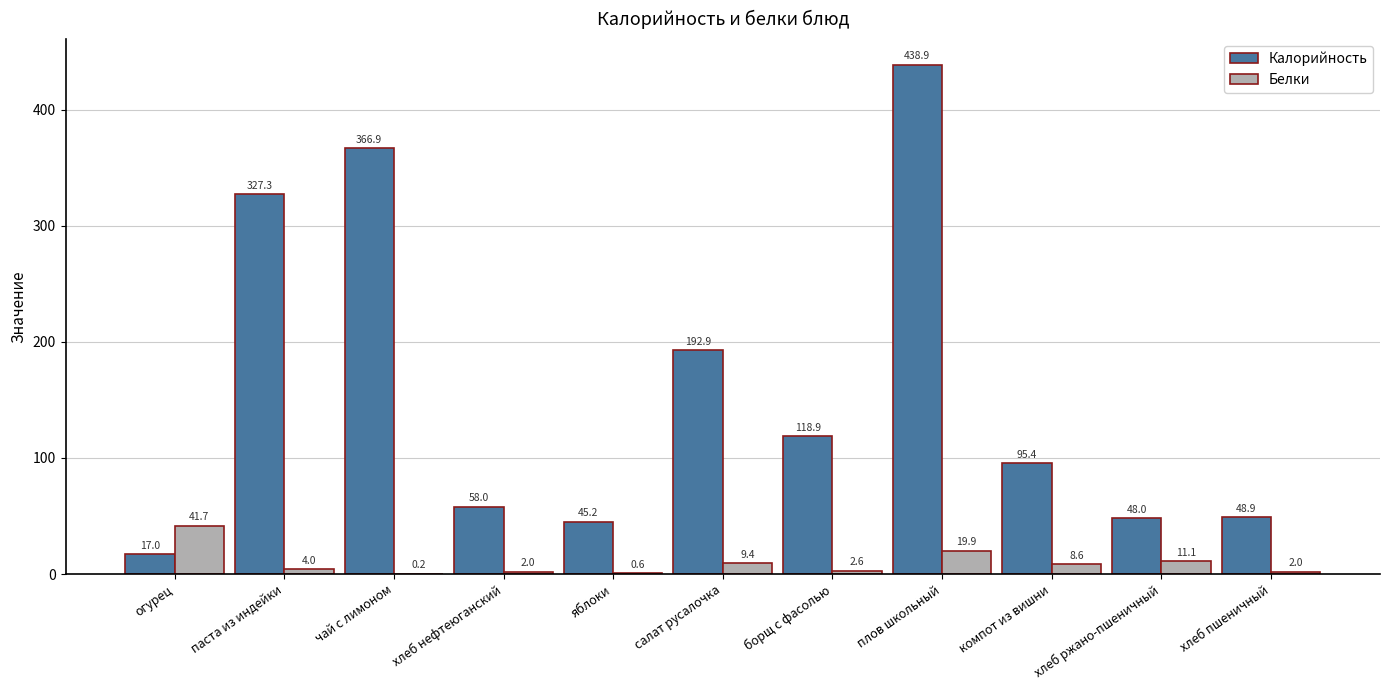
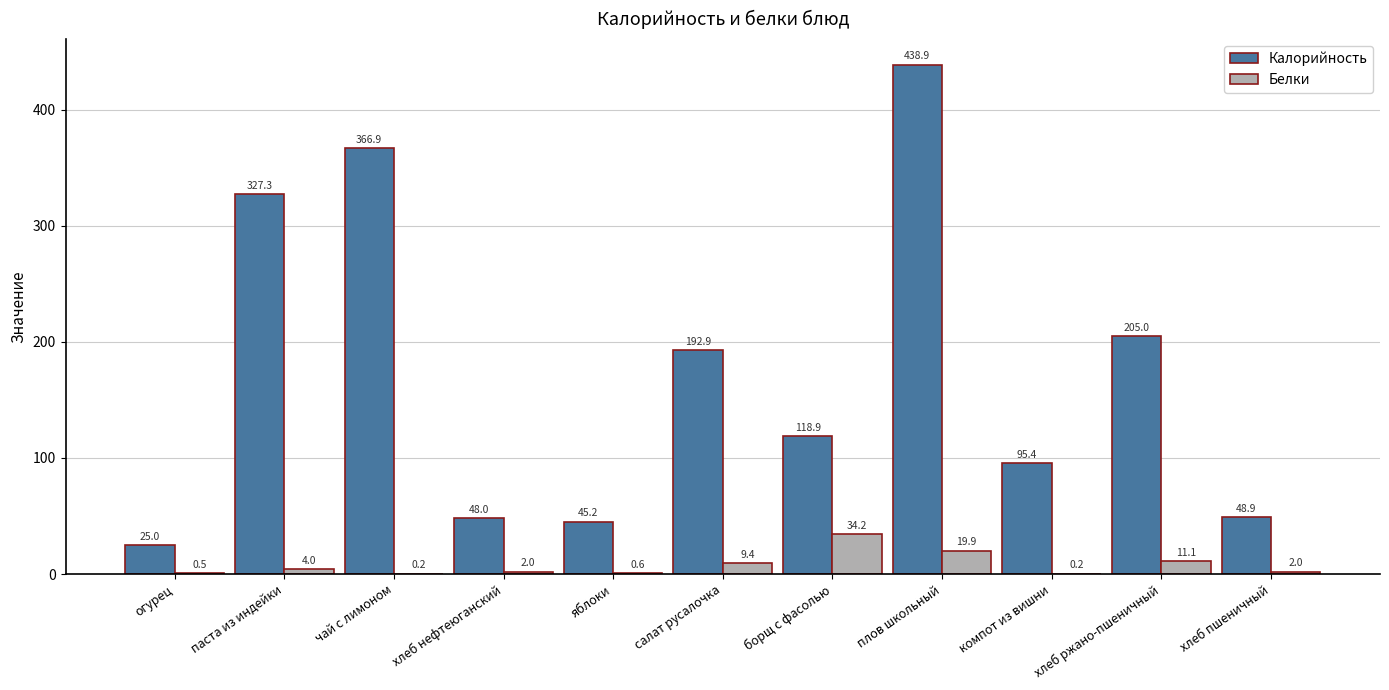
  {
    "Калорийность": {
-     "огурец": 17.0,
+     "огурец": 25.0,
      "паста из индейки": 327.3,
      "чай с лимоном": 366.9,
-     "хлеб нефтеюганский": 58.0,
+     "хлеб нефтеюганский": 48.0,
      "яблоки": 45.2,
      "салат русалочка": 192.9,
      "борщ с фасолью": 118.9,
      "плов школьный": 438.9,
      "компот из вишни": 95.4,
-     "хлеб ржано-пшеничный": 48.0,
+     "хлеб ржано-пшеничный": 205.0,
      "хлеб пшеничный": 48.9
    },
    "Белки": {
-     "огурец": 41.7,
+     "огурец": 0.5,
      "паста из индейки": 4.0,
      "чай с лимоном": 0.2,
      "хлеб нефтеюганский": 2.0,
      "яблоки": 0.6,
      "салат русалочка": 9.4,
-     "борщ с фасолью": 2.6,
+     "борщ с фасолью": 34.2,
      "плов школьный": 19.9,
-     "компот из вишни": 8.6,
+     "компот из вишни": 0.2,
      "хлеб ржано-пшеничный": 11.1,
      "хлеб пшеничный": 2.0
    }
  }
